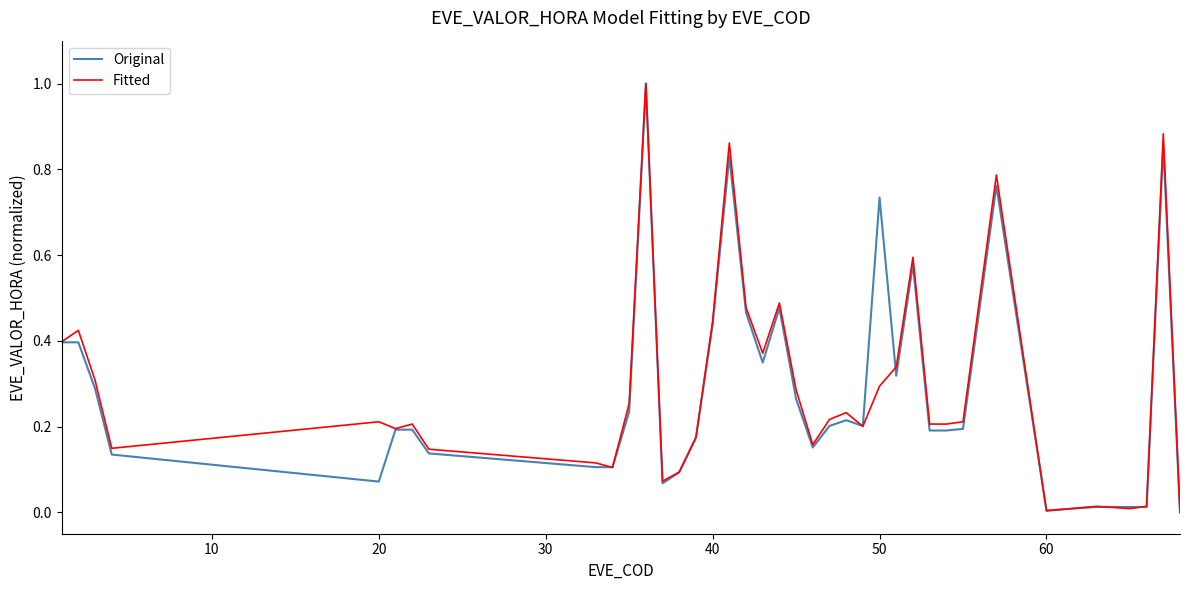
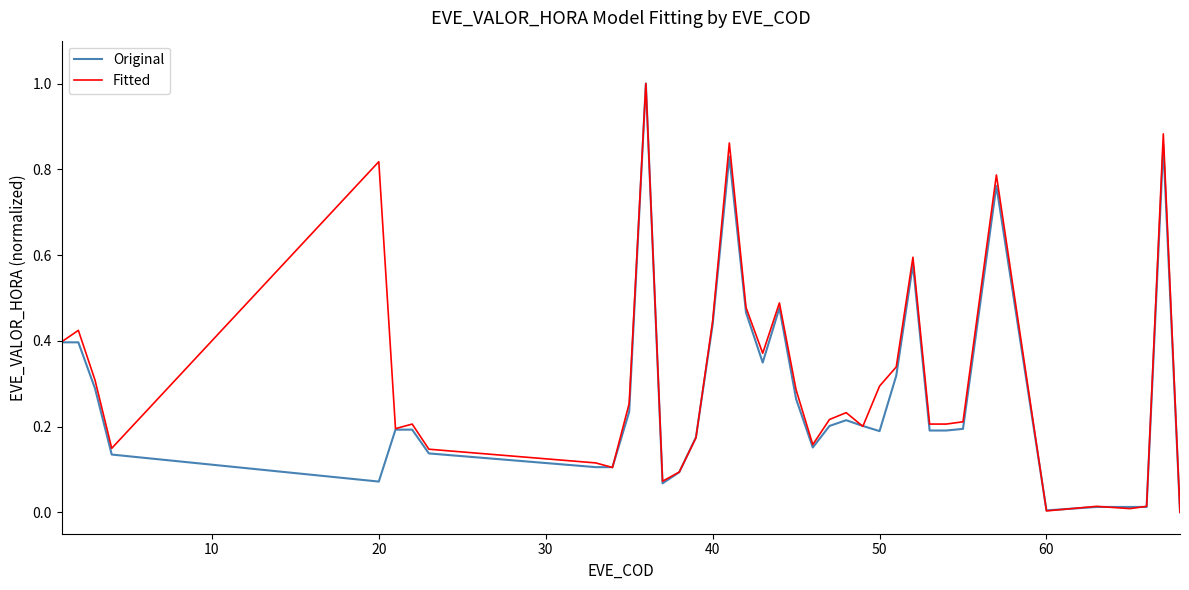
  {
    "Original": {
      "20": 0.07,
      "40": 0.44,
-     "50": 0.73
+     "50": 0.19
    },
    "Fitted": {
-     "20": 0.21,
+     "20": 0.82,
      "40": 0.45,
      "50": 0.29
    }
  }
